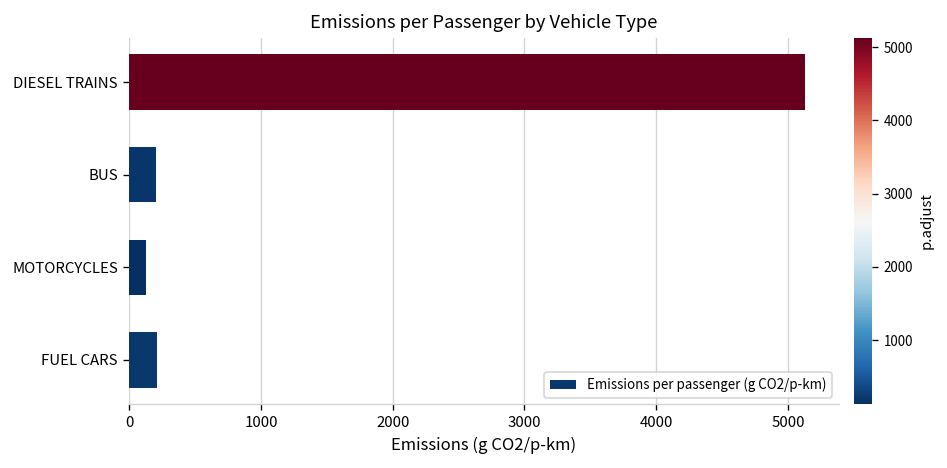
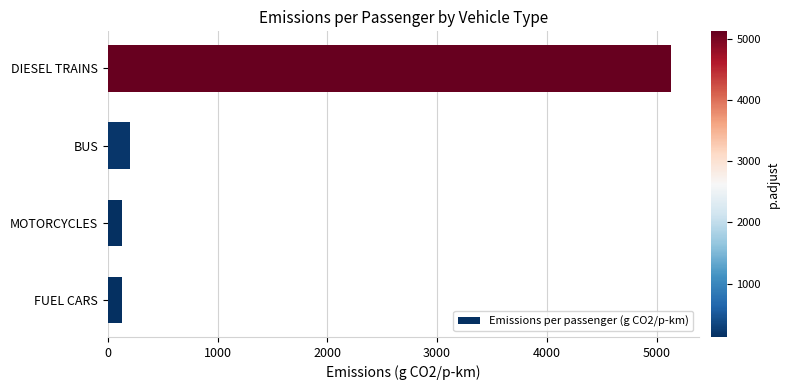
  {
    "DIESEL TRAINS": 5130,
    "BUS": 200,
    "MOTORCYCLES": 120,
-   "FUEL CARS": 210
+   "FUEL CARS": 130
  }
